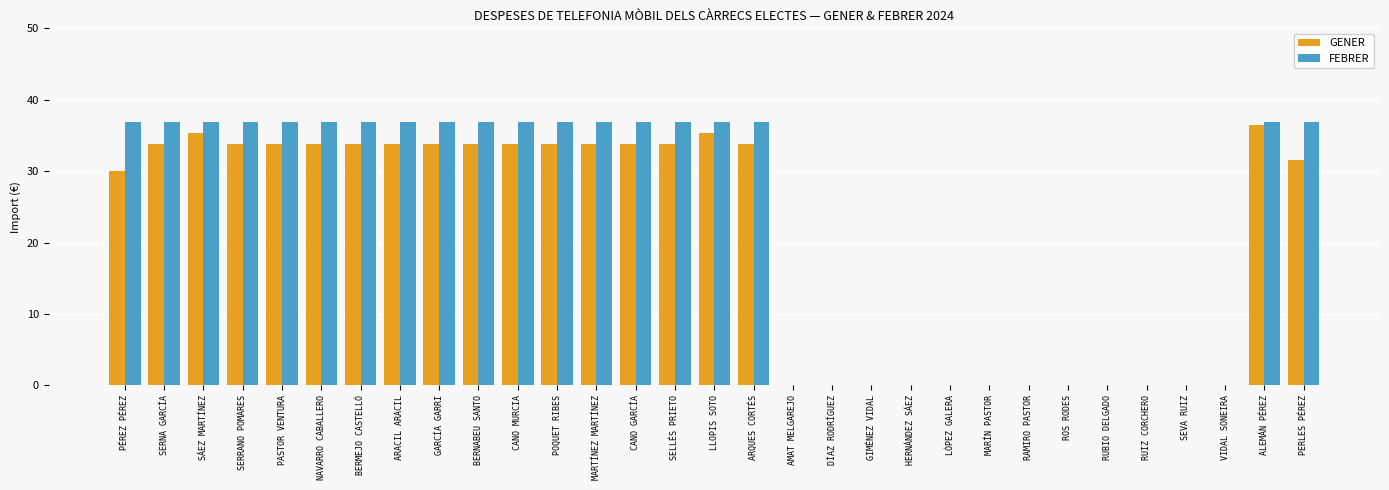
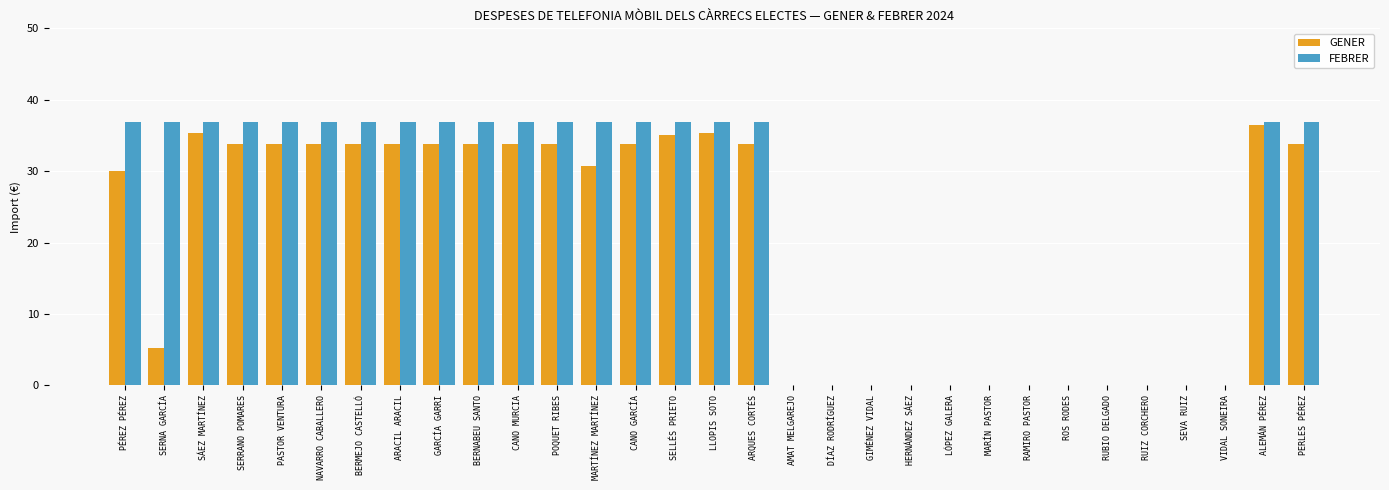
  {
    "GENER": {
      "PÉREZ PÉREZ": 30,
-     "SERNA GARCÍA": 34,
+     "SERNA GARCÍA": 5,
      "SÁEZ MARTÍNEZ": 35,
      "SERRANO POMARES": 34,
      "PASTOR VENTURA": 34,
      "NAVARRO CABALLERO": 34,
      "BERMEJO CASTELLÓ": 34,
      "ARACIL ARACIL": 34,
      "GARCÍA GARRI": 34,
      "BERNABEU SANTO": 34,
      "CANO MURCIA": 34,
      "POQUET RIBES": 34,
-     "MARTÍNEZ MARTÍNEZ": 34,
+     "MARTÍNEZ MARTÍNEZ": 31,
      "CANO GARCÍA": 34,
-     "SELLÉS PRIETO": 34,
+     "SELLÉS PRIETO": 35,
      "LLOPIS SOTO": 35,
      "ARQUES CORTÉS": 34,
      "AMAT MELGAREJO": 0,
      "DÍAZ RODRÍGUEZ": 0,
      "GIMÉNEZ VIDAL": 0,
      "HERNÁNDEZ SÁEZ": 0,
      "LÓPEZ GALERA": 0,
      "MARÍN PASTOR": 0,
      "RAMIRO PASTOR": 0,
      "ROS RODES": 0,
      "RUBIO DELGADO": 0,
      "RUIZ CORCHERO": 0,
      "SEVA RUIZ": 0,
      "VIDAL SONEIRA": 0,
      "ALEMÁN PÉREZ": 36,
-     "PERLES PÉREZ": 32
+     "PERLES PÉREZ": 34
    },
    "FEBRER": {
      "PÉREZ PÉREZ": 37,
      "SERNA GARCÍA": 37,
      "SÁEZ MARTÍNEZ": 37,
      "SERRANO POMARES": 37,
      "PASTOR VENTURA": 37,
      "NAVARRO CABALLERO": 37,
      "BERMEJO CASTELLÓ": 37,
      "ARACIL ARACIL": 37,
      "GARCÍA GARRI": 37,
      "BERNABEU SANTO": 37,
      "CANO MURCIA": 37,
      "POQUET RIBES": 37,
      "MARTÍNEZ MARTÍNEZ": 37,
      "CANO GARCÍA": 37,
      "SELLÉS PRIETO": 37,
      "LLOPIS SOTO": 37,
      "ARQUES CORTÉS": 37,
      "AMAT MELGAREJO": 0,
      "DÍAZ RODRÍGUEZ": 0,
      "GIMÉNEZ VIDAL": 0,
      "HERNÁNDEZ SÁEZ": 0,
      "LÓPEZ GALERA": 0,
      "MARÍN PASTOR": 0,
      "RAMIRO PASTOR": 0,
      "ROS RODES": 0,
      "RUBIO DELGADO": 0,
      "RUIZ CORCHERO": 0,
      "SEVA RUIZ": 0,
      "VIDAL SONEIRA": 0,
      "ALEMÁN PÉREZ": 37,
      "PERLES PÉREZ": 37
    }
  }
